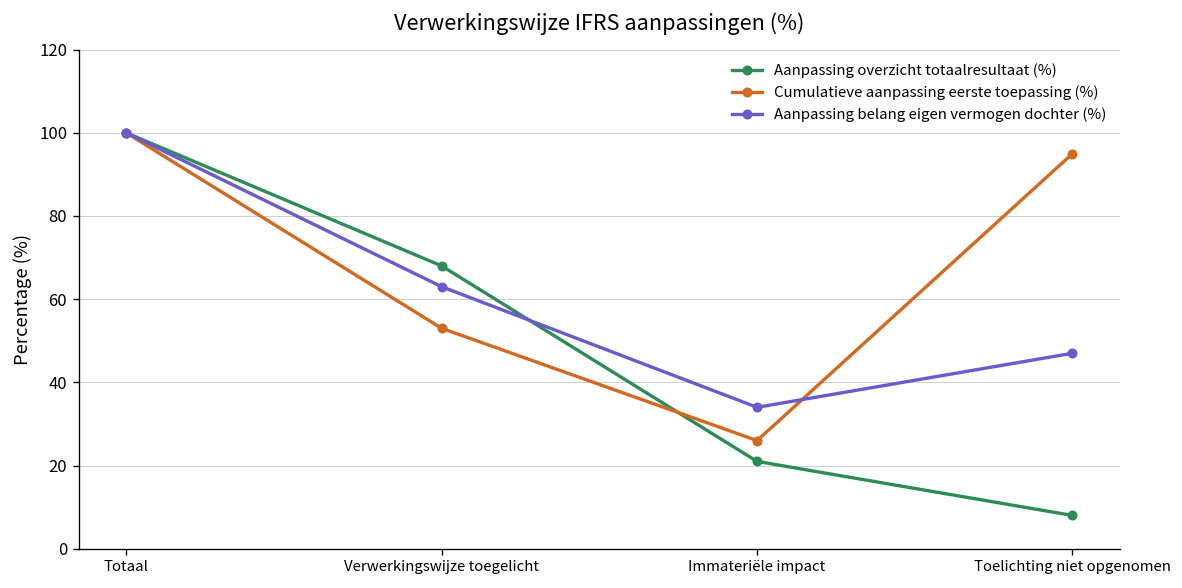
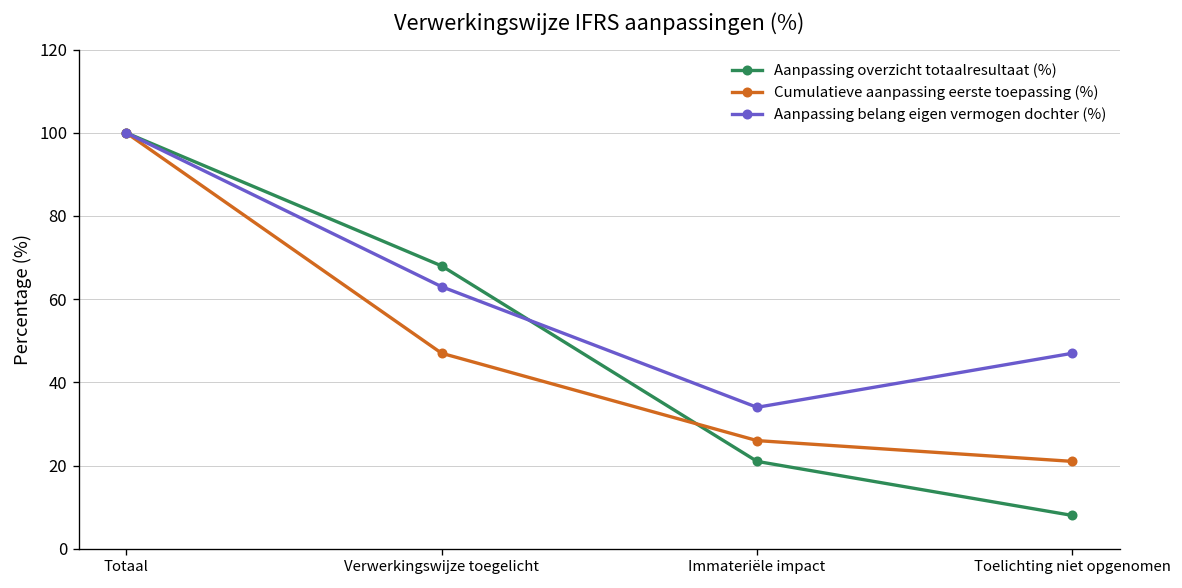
  {
    "Aanpassing overzicht totaalresultaat (%)": {
      "Verwerkingswijze toegelicht": 68,
      "Immateriële impact": 21,
      "Toelichting niet opgenomen": 8
    },
    "Cumulatieve aanpassing eerste toepassing (%)": {
-     "Verwerkingswijze toegelicht": 53,
+     "Verwerkingswijze toegelicht": 47,
      "Immateriële impact": 26,
-     "Toelichting niet opgenomen": 95
+     "Toelichting niet opgenomen": 21
    },
    "Aanpassing belang eigen vermogen dochter (%)": {
      "Verwerkingswijze toegelicht": 63,
      "Immateriële impact": 34,
      "Toelichting niet opgenomen": 47
    }
  }
